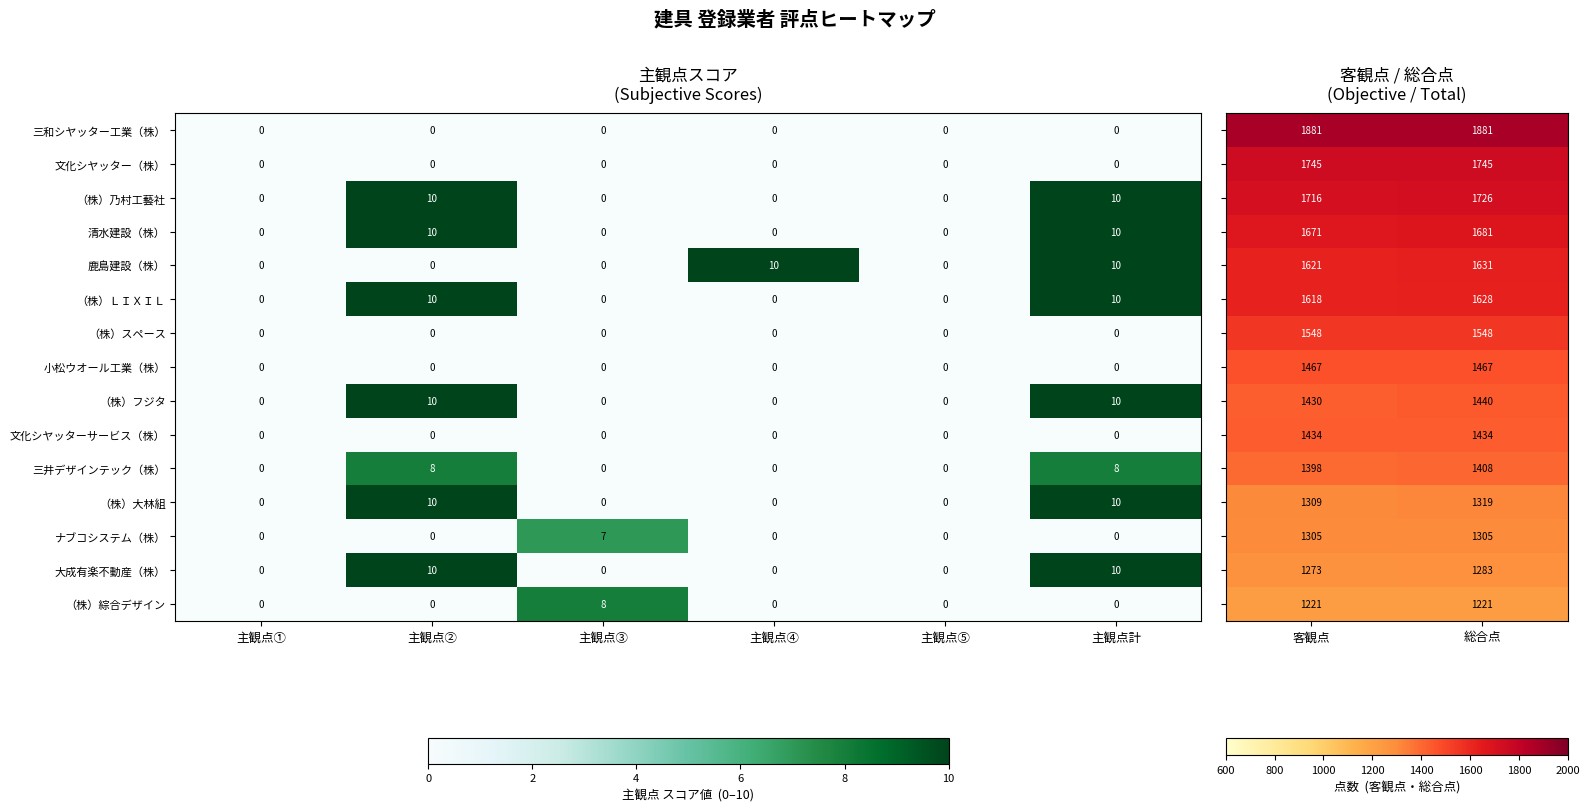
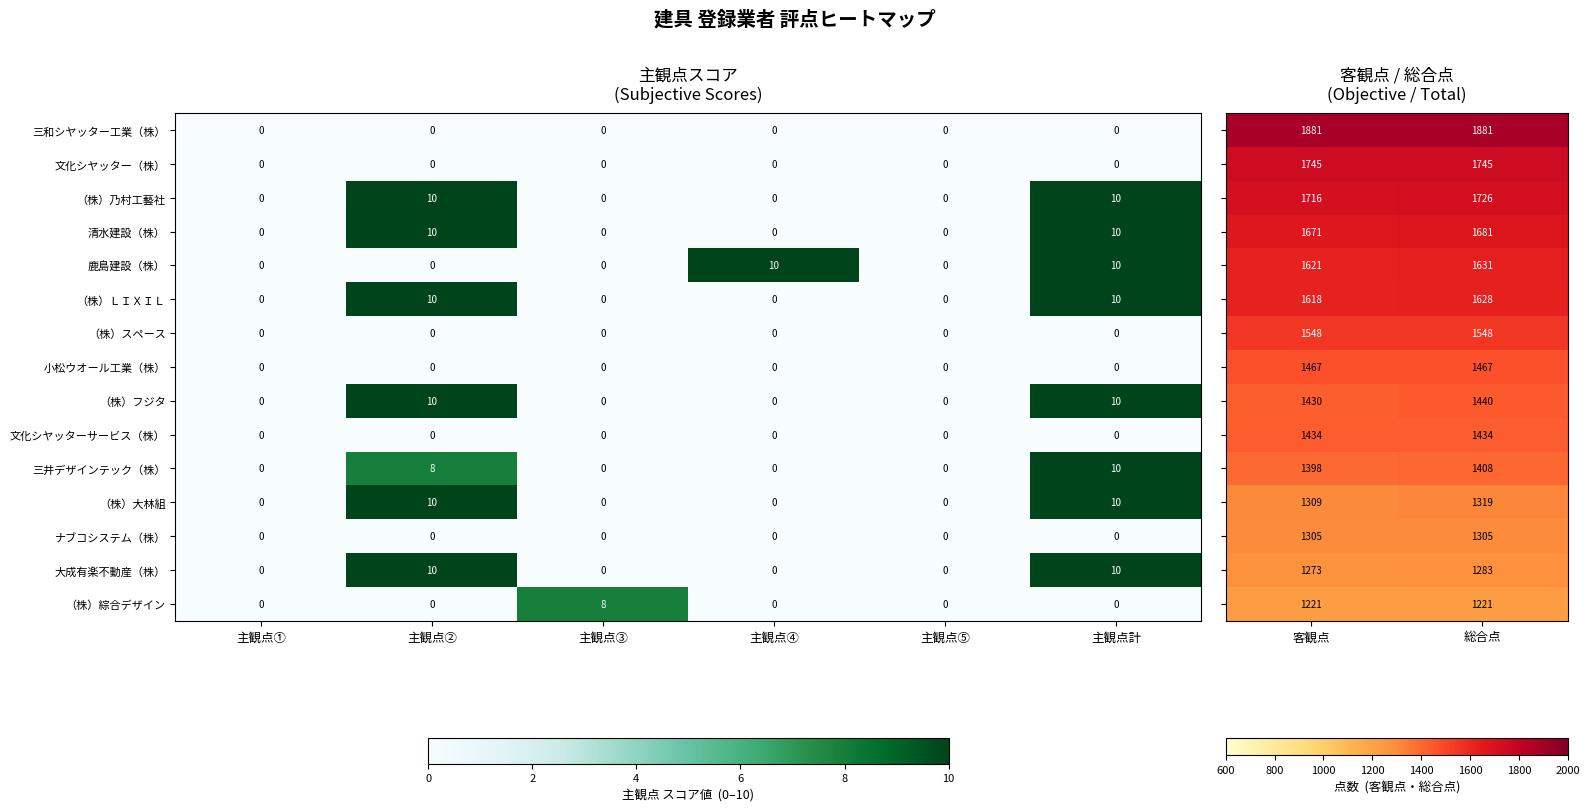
  {
    "主観点スコア (Subjective Scores)": {
      "三和シヤッター工業（株）": {
        "主観点①": 0,
        "主観点②": 0,
        "主観点③": 0,
        "主観点④": 0,
        "主観点⑤": 0,
        "主観点計": 0
      },
      "文化シヤッター（株）": {
        "主観点①": 0,
        "主観点②": 0,
        "主観点③": 0,
        "主観点④": 0,
        "主観点⑤": 0,
        "主観点計": 0
      },
      "（株）乃村工藝社": {
        "主観点①": 0,
        "主観点②": 10,
        "主観点③": 0,
        "主観点④": 0,
        "主観点⑤": 0,
        "主観点計": 10
      },
      "清水建設（株）": {
        "主観点①": 0,
        "主観点②": 10,
        "主観点③": 0,
        "主観点④": 0,
        "主観点⑤": 0,
        "主観点計": 10
      },
      "鹿島建設（株）": {
        "主観点①": 0,
        "主観点②": 0,
        "主観点③": 0,
        "主観点④": 10,
        "主観点⑤": 0,
        "主観点計": 10
      },
      "（株）ＬＩＸＩＬ": {
        "主観点①": 0,
        "主観点②": 10,
        "主観点③": 0,
        "主観点④": 0,
        "主観点⑤": 0,
        "主観点計": 10
      },
      "（株）スペース": {
        "主観点①": 0,
        "主観点②": 0,
        "主観点③": 0,
        "主観点④": 0,
        "主観点⑤": 0,
        "主観点計": 0
      },
      "小松ウオール工業（株）": {
        "主観点①": 0,
        "主観点②": 0,
        "主観点③": 0,
        "主観点④": 0,
        "主観点⑤": 0,
        "主観点計": 0
      },
      "（株）フジタ": {
        "主観点①": 0,
        "主観点②": 10,
        "主観点③": 0,
        "主観点④": 0,
        "主観点⑤": 0,
        "主観点計": 10
      },
      "文化シヤッターサービス（株）": {
        "主観点①": 0,
        "主観点②": 0,
        "主観点③": 0,
        "主観点④": 0,
        "主観点⑤": 0,
        "主観点計": 0
      },
      "三井デザインテック（株）": {
        "主観点①": 0,
        "主観点②": 8,
        "主観点③": 0,
        "主観点④": 0,
        "主観点⑤": 0,
-       "主観点計": 8
+       "主観点計": 10
      },
      "（株）大林組": {
        "主観点①": 0,
        "主観点②": 10,
        "主観点③": 0,
        "主観点④": 0,
        "主観点⑤": 0,
        "主観点計": 10
      },
      "ナブコシステム（株）": {
        "主観点①": 0,
        "主観点②": 0,
-       "主観点③": 7,
+       "主観点③": 0,
        "主観点④": 0,
        "主観点⑤": 0,
        "主観点計": 0
      },
      "大成有楽不動産（株）": {
        "主観点①": 0,
        "主観点②": 10,
        "主観点③": 0,
        "主観点④": 0,
        "主観点⑤": 0,
        "主観点計": 10
      },
      "（株）綜合デザイン": {
        "主観点①": 0,
        "主観点②": 0,
        "主観点③": 8,
        "主観点④": 0,
        "主観点⑤": 0,
        "主観点計": 0
      }
    }
  }
